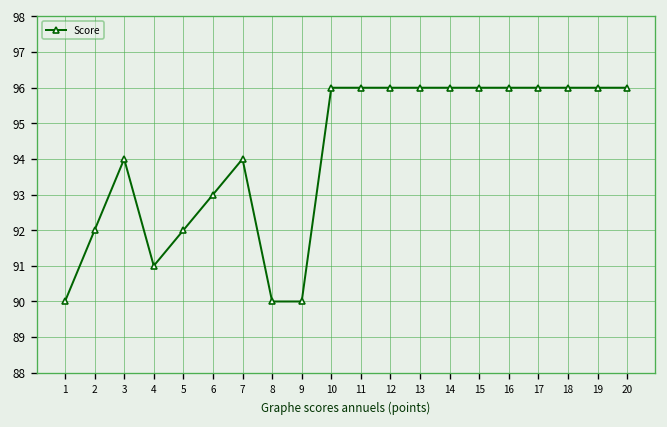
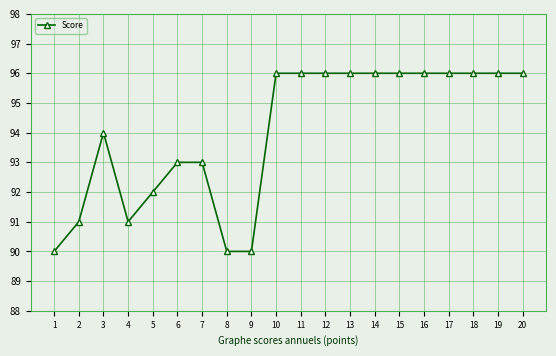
  {
    "1": 90,
-   "2": 92,
+   "2": 91,
    "3": 94,
    "4": 91,
    "5": 92,
    "6": 93,
-   "7": 94,
+   "7": 93,
    "8": 90,
    "9": 90,
    "10": 96,
    "11": 96,
    "12": 96,
    "13": 96,
    "14": 96,
    "15": 96,
    "16": 96,
    "17": 96,
    "18": 96,
    "19": 96,
    "20": 96
  }
